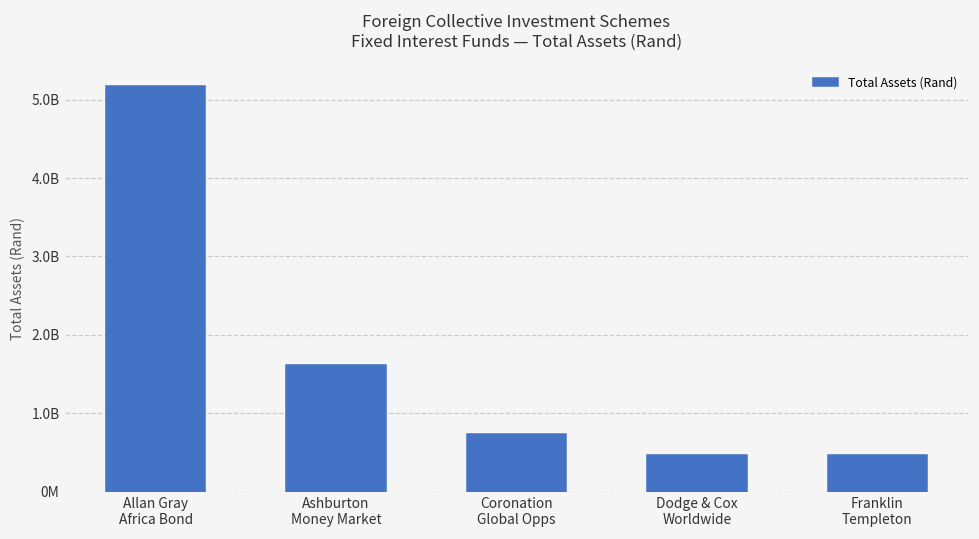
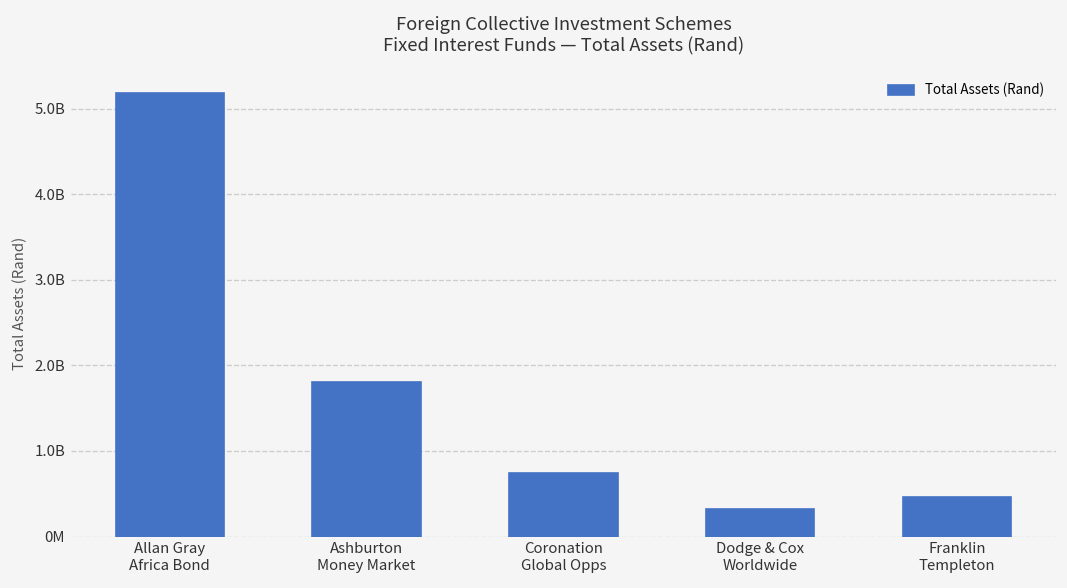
  {
    "Allan Gray Africa Bond": 5200000000,
-   "Ashburton Money Market": 1600000000,
+   "Ashburton Money Market": 1800000000,
    "Coronation Global Opps": 700000000,
-   "Dodge & Cox Worldwide": 500000000,
+   "Dodge & Cox Worldwide": 300000000,
    "Franklin Templeton": 500000000
  }
